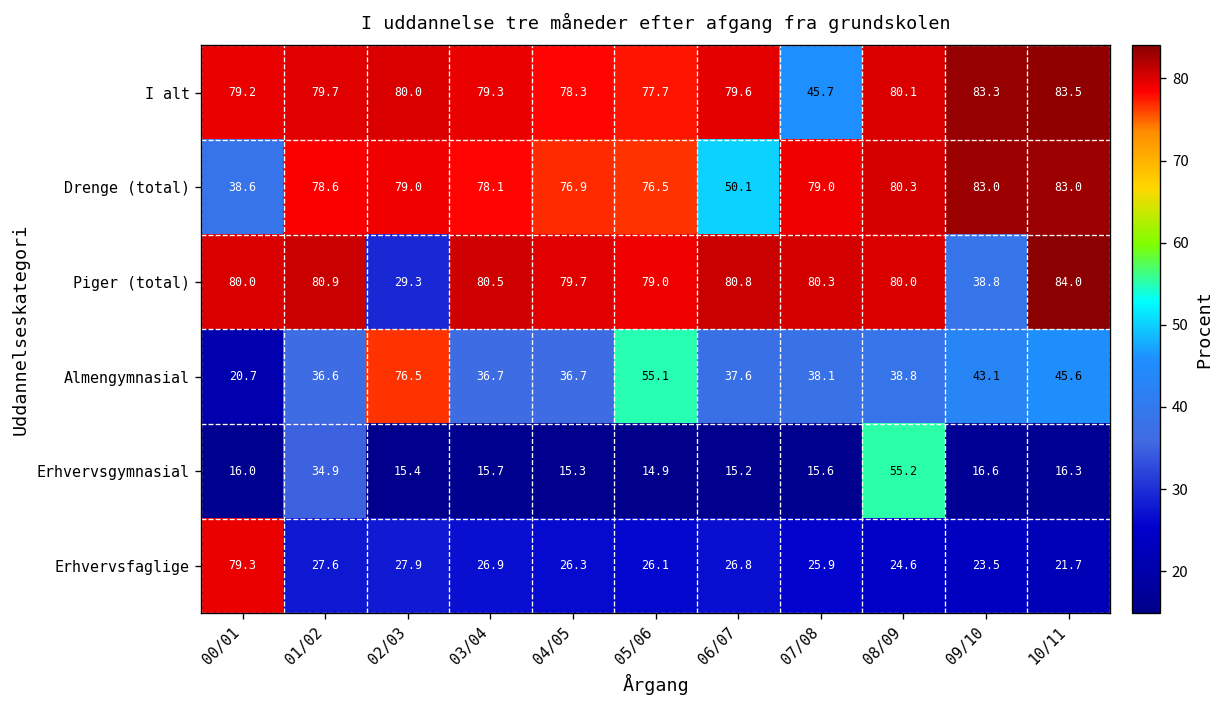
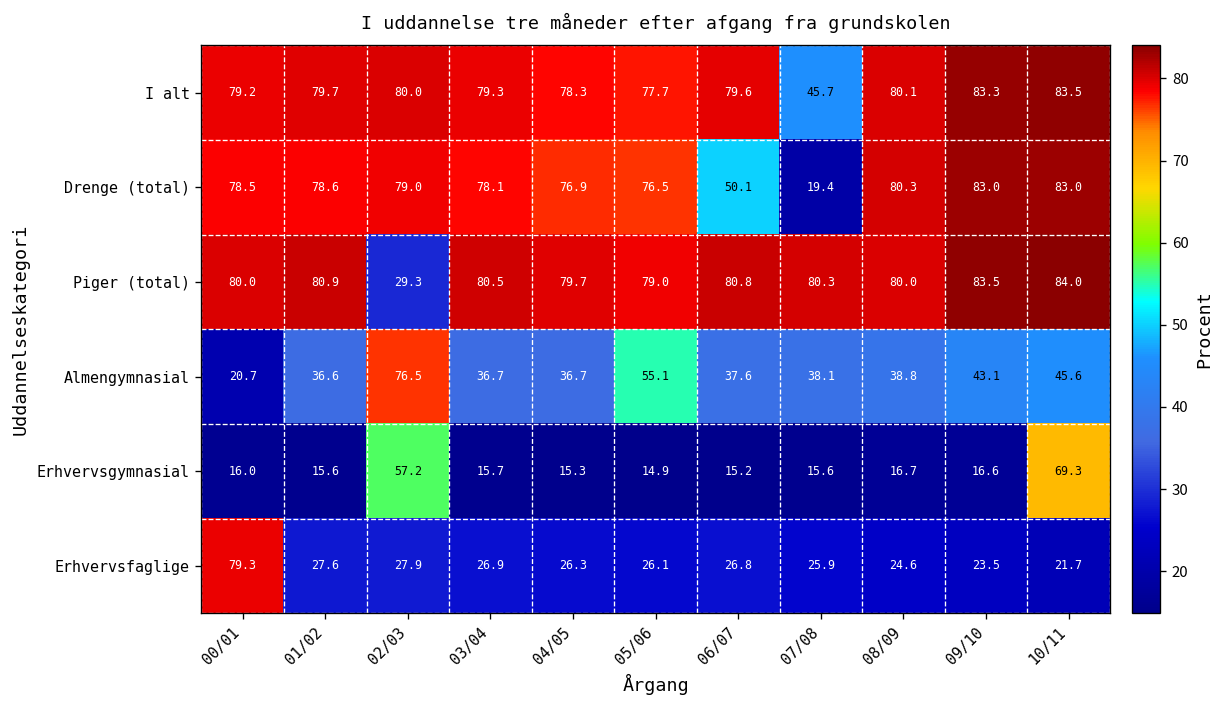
  {
    "I alt": {
      "00/01": 79.2,
      "01/02": 79.7,
      "02/03": 80.0,
      "03/04": 79.3,
      "04/05": 78.3,
      "05/06": 77.7,
      "06/07": 79.6,
      "07/08": 45.7,
      "08/09": 80.1,
      "09/10": 83.3,
      "10/11": 83.5
    },
    "Drenge (total)": {
-     "00/01": 38.6,
+     "00/01": 78.5,
      "01/02": 78.6,
      "02/03": 79.0,
      "03/04": 78.1,
      "04/05": 76.9,
      "05/06": 76.5,
      "06/07": 50.1,
-     "07/08": 79.0,
+     "07/08": 19.4,
      "08/09": 80.3,
      "09/10": 83.0,
      "10/11": 83.0
    },
    "Piger (total)": {
      "00/01": 80.0,
      "01/02": 80.9,
      "02/03": 29.3,
      "03/04": 80.5,
      "04/05": 79.7,
      "05/06": 79.0,
      "06/07": 80.8,
      "07/08": 80.3,
      "08/09": 80.0,
-     "09/10": 38.8,
+     "09/10": 83.5,
      "10/11": 84.0
    },
    "Almengymnasial": {
      "00/01": 20.7,
      "01/02": 36.6,
      "02/03": 76.5,
      "03/04": 36.7,
      "04/05": 36.7,
      "05/06": 55.1,
      "06/07": 37.6,
      "07/08": 38.1,
      "08/09": 38.8,
      "09/10": 43.1,
      "10/11": 45.6
    },
    "Erhvervsgymnasial": {
      "00/01": 16.0,
-     "01/02": 34.9,
-     "02/03": 15.4,
+     "01/02": 15.6,
+     "02/03": 57.2,
      "03/04": 15.7,
      "04/05": 15.3,
      "05/06": 14.9,
      "06/07": 15.2,
      "07/08": 15.6,
-     "08/09": 55.2,
+     "08/09": 16.7,
      "09/10": 16.6,
-     "10/11": 16.3
+     "10/11": 69.3
    },
    "Erhvervsfaglige": {
      "00/01": 79.3,
      "01/02": 27.6,
      "02/03": 27.9,
      "03/04": 26.9,
      "04/05": 26.3,
      "05/06": 26.1,
      "06/07": 26.8,
      "07/08": 25.9,
      "08/09": 24.6,
      "09/10": 23.5,
      "10/11": 21.7
    }
  }
